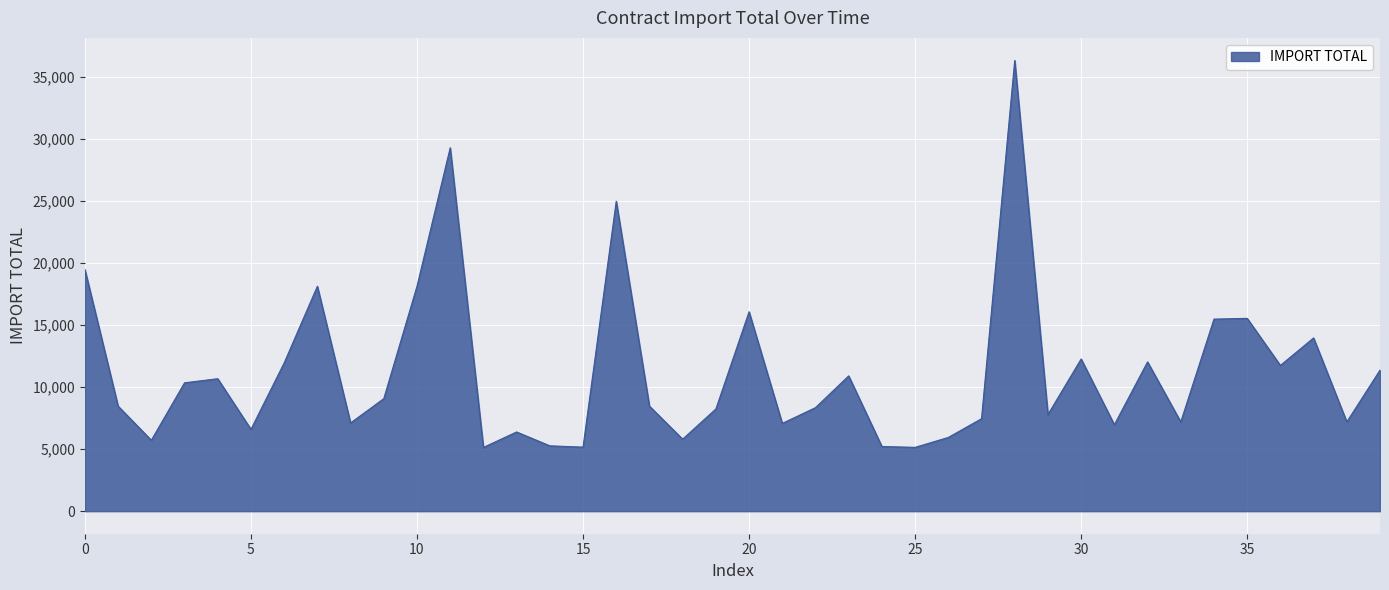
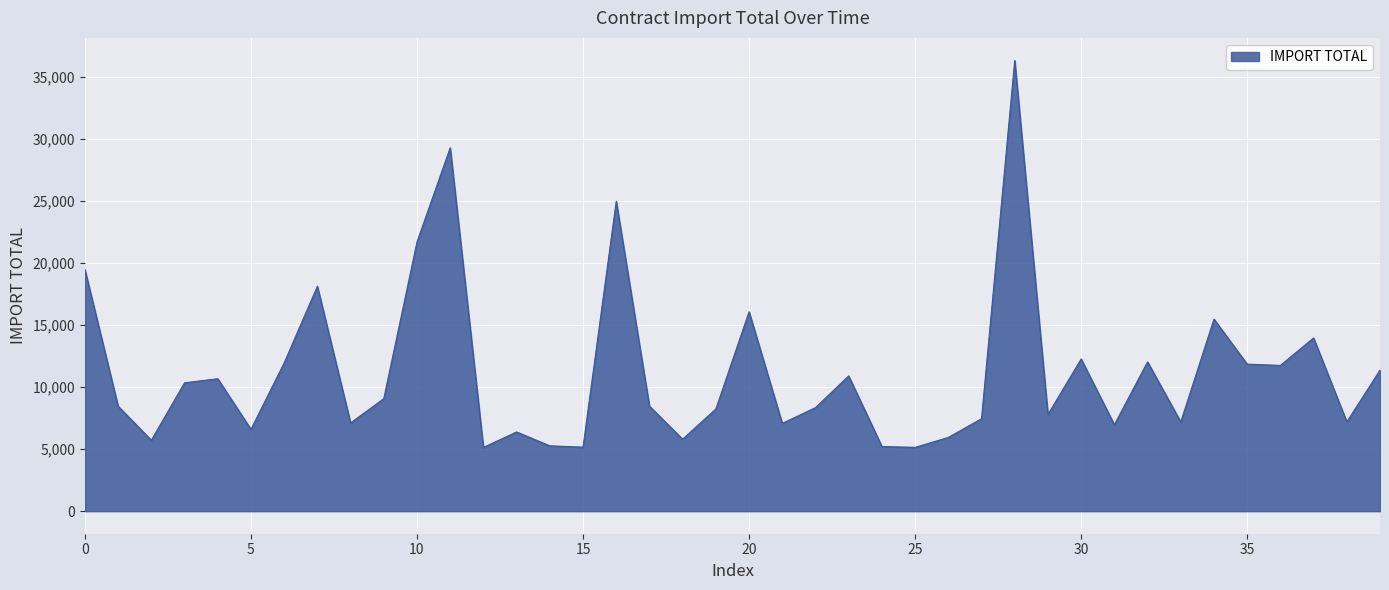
  {
    "0": "19,500",
    "5": "6,600",
-   "10": "18,100",
+   "10": "21,700",
    "15": "5,200",
    "20": "16,100",
    "25": "5,100",
    "30": "12,300",
-   "35": "15,500"
+   "35": "11,900"
  }
